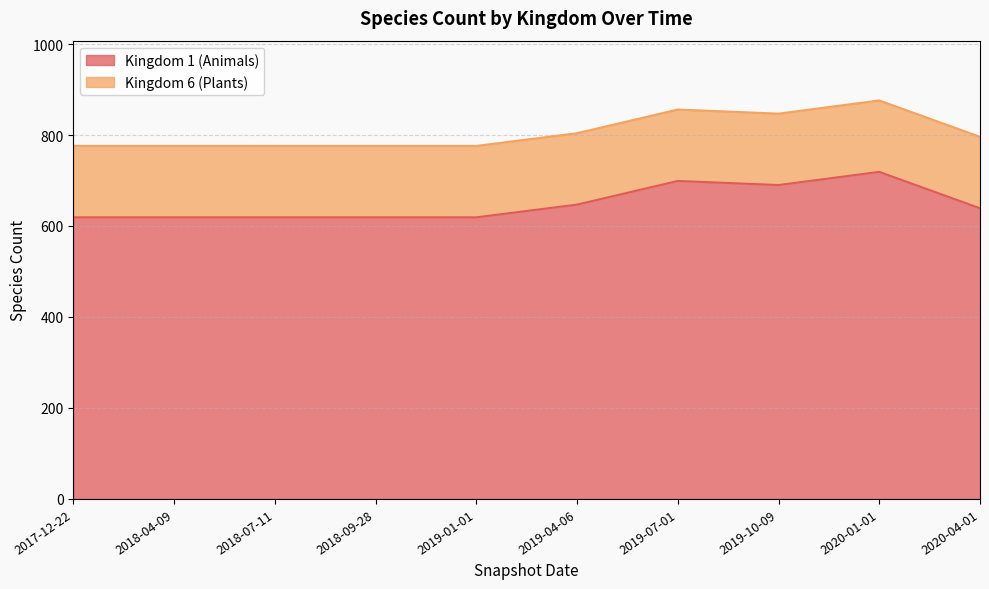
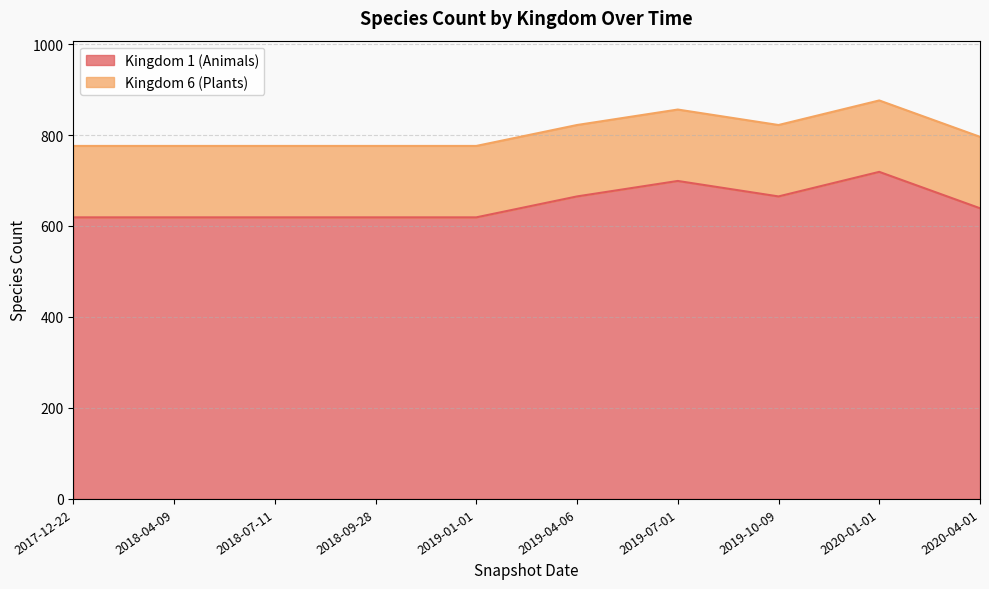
  {
    "Kingdom 1 (Animals)": {
      "2017-12-22": 620,
      "2018-04-09": 620,
      "2018-07-11": 620,
      "2018-09-28": 620,
      "2019-01-01": 620,
-     "2019-04-06": 650,
+     "2019-04-06": 670,
      "2019-07-01": 700,
-     "2019-10-09": 690,
+     "2019-10-09": 670,
      "2020-01-01": 720,
      "2020-04-01": 640
    },
    "Kingdom 6 (Plants)": {
      "2017-12-22": 160,
      "2018-04-09": 160,
      "2018-07-11": 160,
      "2018-09-28": 160,
      "2019-01-01": 160,
      "2019-04-06": 160,
      "2019-07-01": 160,
      "2019-10-09": 160,
      "2020-01-01": 160,
      "2020-04-01": 160
    }
  }
